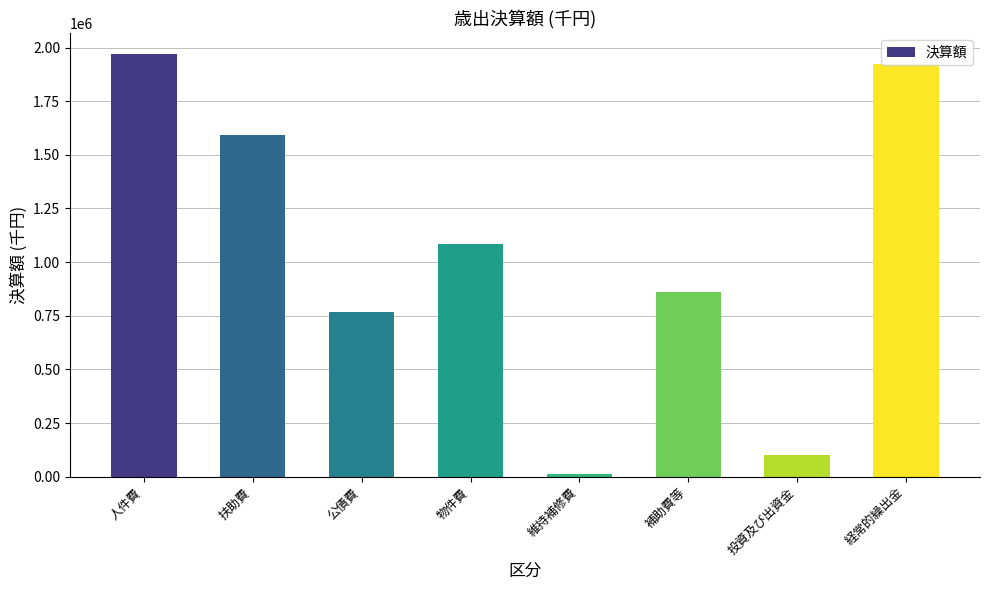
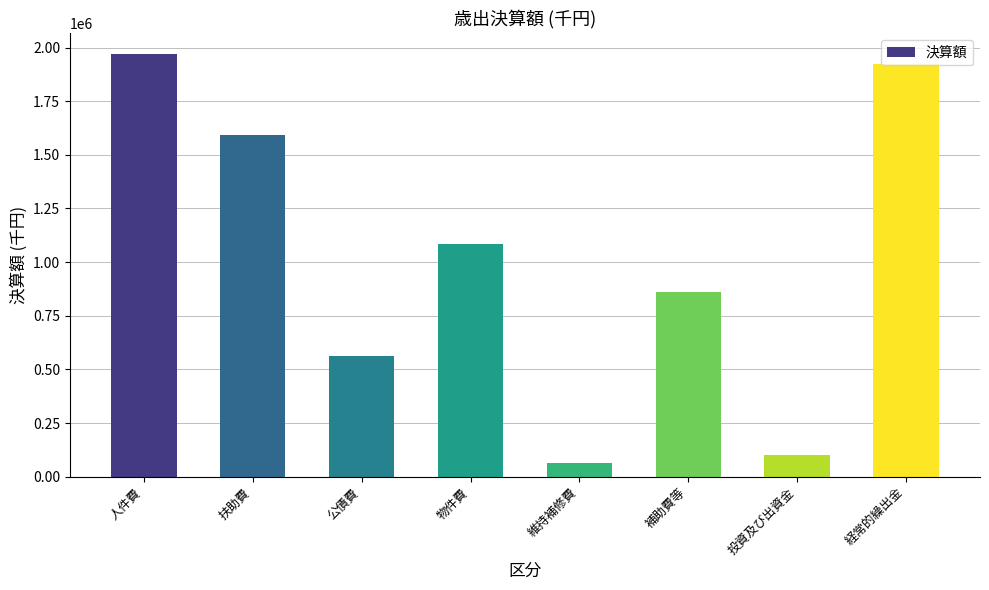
  {
    "人件費": 1970000,
    "扶助費": 1590000,
-   "公債費": 770000,
+   "公債費": 560000,
    "物件費": 1080000,
-   "維持補修費": 10000,
+   "維持補修費": 60000,
    "補助費等": 860000,
    "投資及び出資金": 100000
  }
